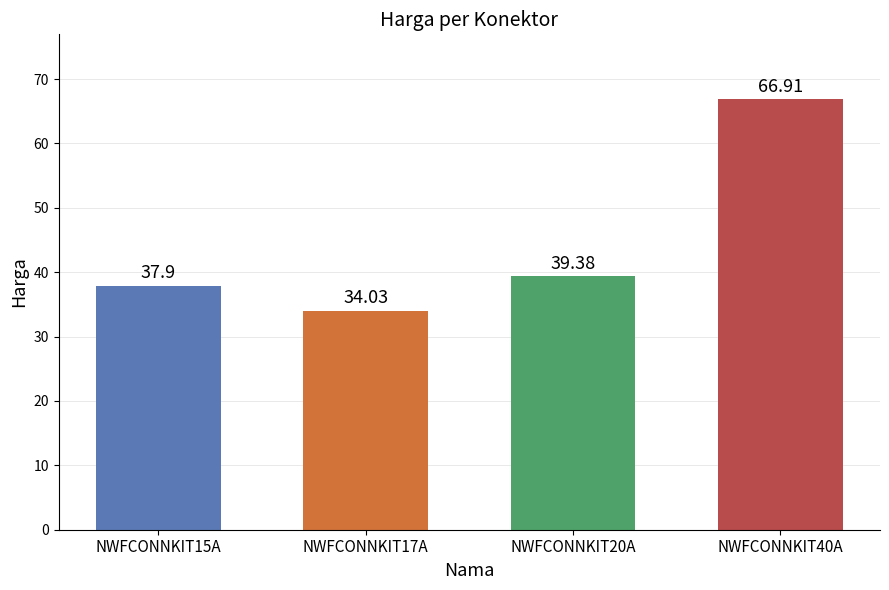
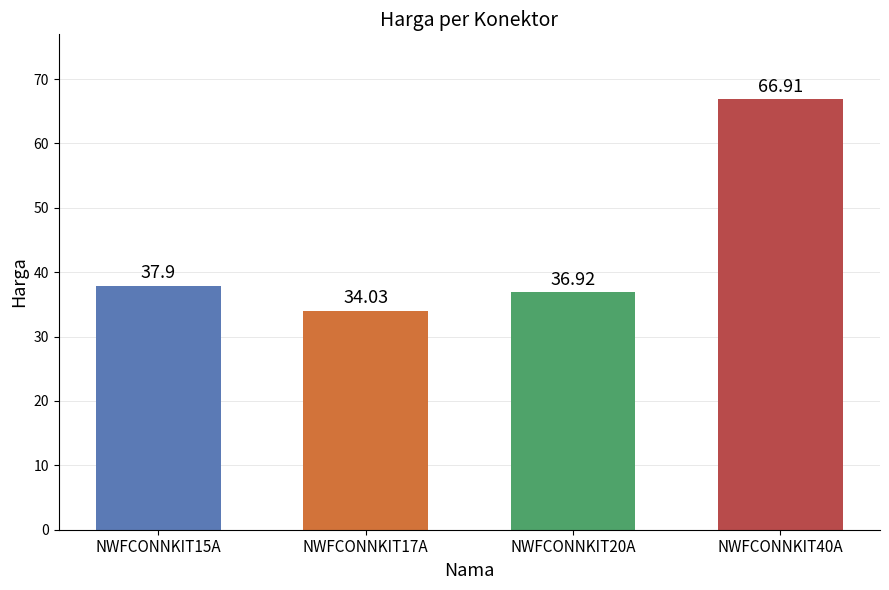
  {
    "NWFCONNKIT15A": 37.9,
    "NWFCONNKIT17A": 34.03,
-   "NWFCONNKIT20A": 39.38,
+   "NWFCONNKIT20A": 36.92,
    "NWFCONNKIT40A": 66.91
  }
